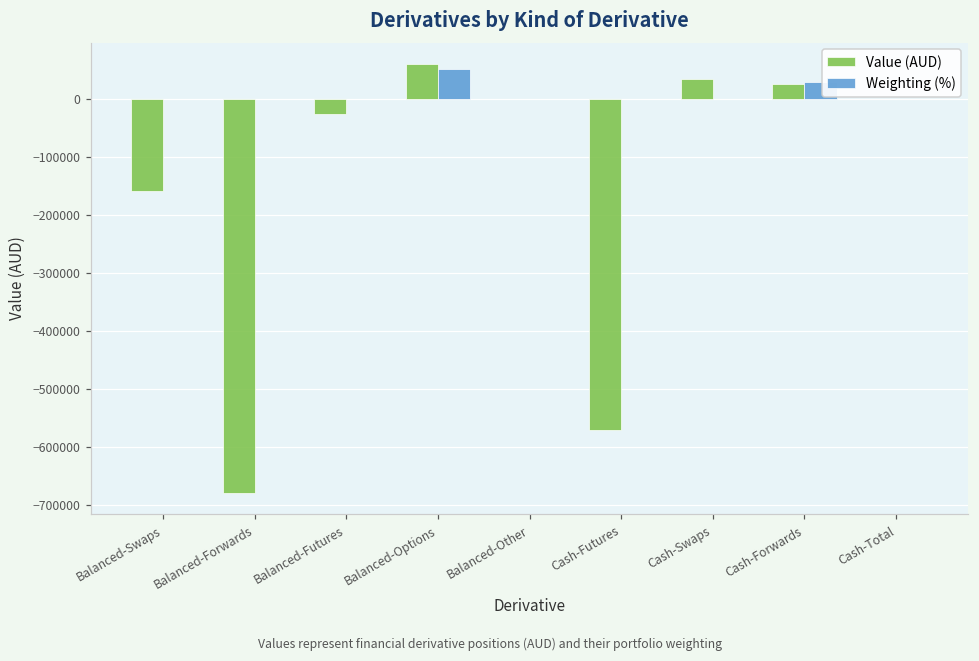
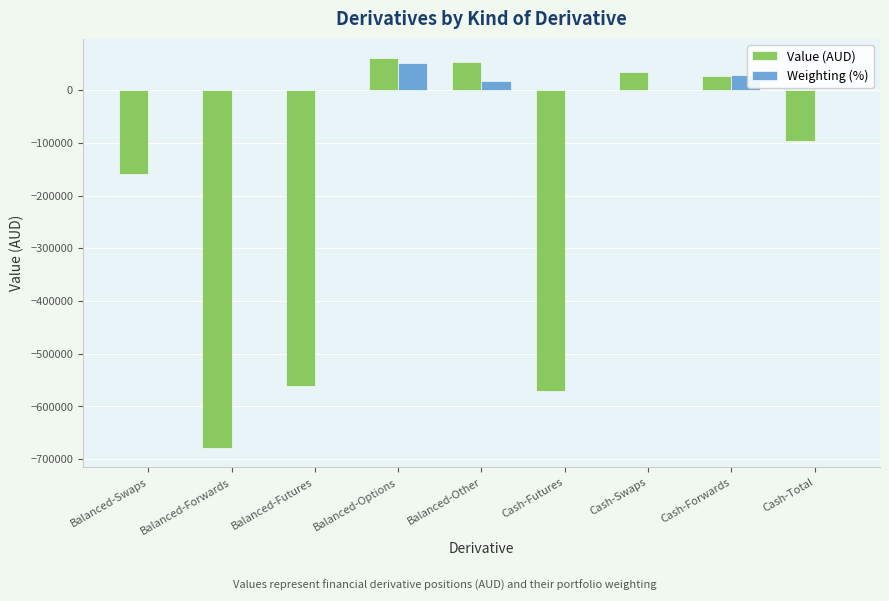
  {
    "Value (AUD)": {
      "Balanced-Swaps": -160000,
      "Balanced-Forwards": -680000,
-     "Balanced-Futures": -30000,
+     "Balanced-Futures": -560000,
      "Balanced-Options": 60000,
-     "Balanced-Other": 0,
+     "Balanced-Other": 50000,
      "Cash-Futures": -570000,
      "Cash-Swaps": 30000,
      "Cash-Forwards": 30000,
-     "Cash-Total": 0
+     "Cash-Total": -100000
    },
    "Weighting (%)": {
      "Balanced-Options": 50000,
-     "Balanced-Other": 0,
+     "Balanced-Other": 20000,
      "Cash-Swaps": 0,
      "Cash-Forwards": 30000
    }
  }
